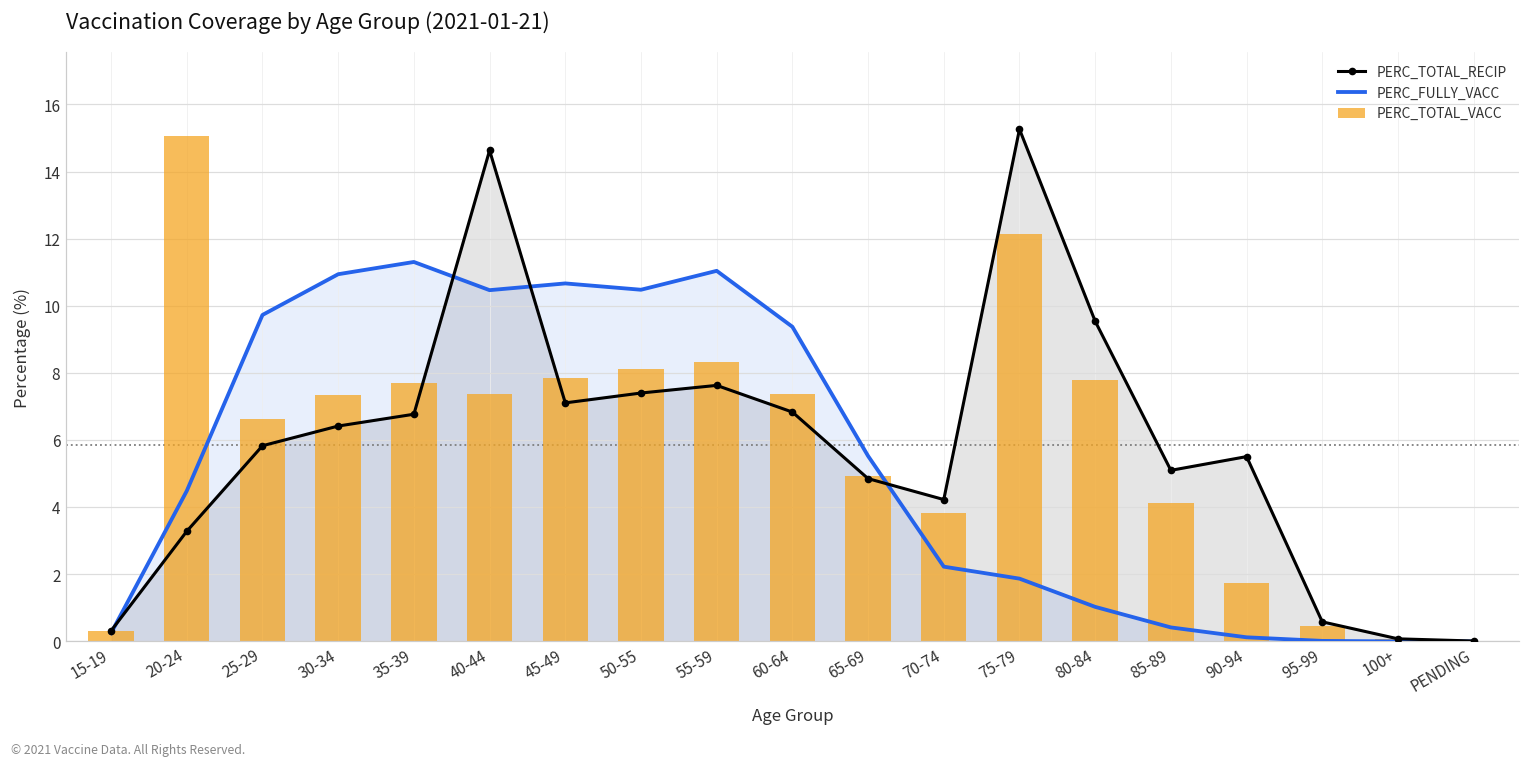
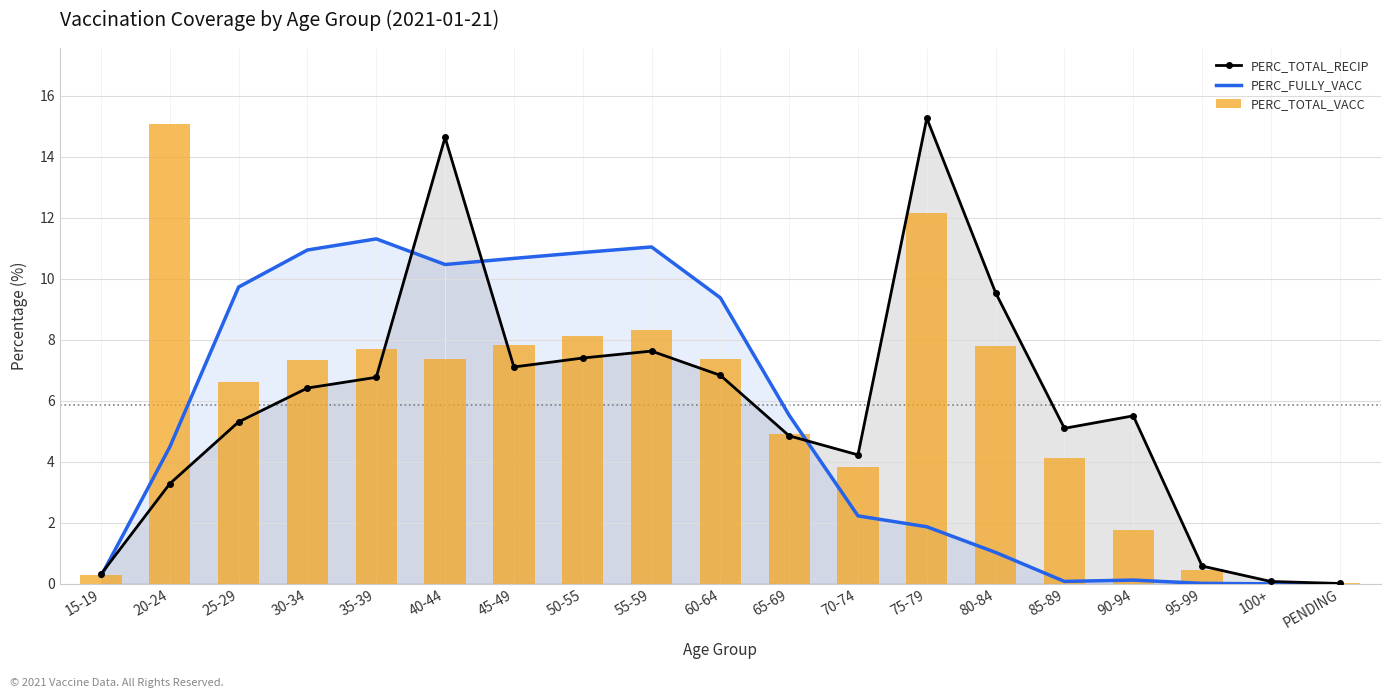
  {
    "PERC_TOTAL_VACC": {
      "15-19": 0.3,
      "20-24": 15.1,
      "25-29": 6.6,
      "30-34": 7.3,
      "35-39": 7.7,
      "40-44": 7.4,
      "45-49": 7.8,
      "50-55": 8.1,
      "55-59": 8.3,
      "60-64": 7.4,
      "65-69": 4.9,
      "70-74": 3.8,
      "75-79": 12.2,
      "80-84": 7.8,
      "85-89": 4.1,
      "90-94": 1.8,
      "95-99": 0.5
    },
    "PERC_TOTAL_RECIP": {
      "20-24": 3.3,
-     "25-29": 5.8,
+     "25-29": 5.3,
      "30-34": 6.4,
      "35-39": 6.8,
      "40-44": 14.6,
      "45-49": 7.1,
      "50-55": 7.4,
      "55-59": 7.6,
      "60-64": 6.8,
      "65-69": 4.9,
      "70-74": 4.2,
      "75-79": 15.3,
      "80-84": 9.5,
      "85-89": 5.1,
      "90-94": 5.5,
      "95-99": 0.6
    },
    "PERC_FULLY_VACC": {
      "20-24": 4.5,
      "25-29": 9.7,
      "30-34": 10.9,
      "35-39": 11.3,
      "40-44": 10.5,
      "45-49": 10.7,
-     "50-55": 10.5,
+     "50-55": 10.9,
      "55-59": 11.0,
      "60-64": 9.4,
      "65-69": 5.5,
      "70-74": 2.2,
      "75-79": 1.9,
      "80-84": 1.0,
-     "85-89": 0.4,
+     "85-89": 0.1,
      "90-94": 0.1,
      "95-99": 0.0
    }
  }
